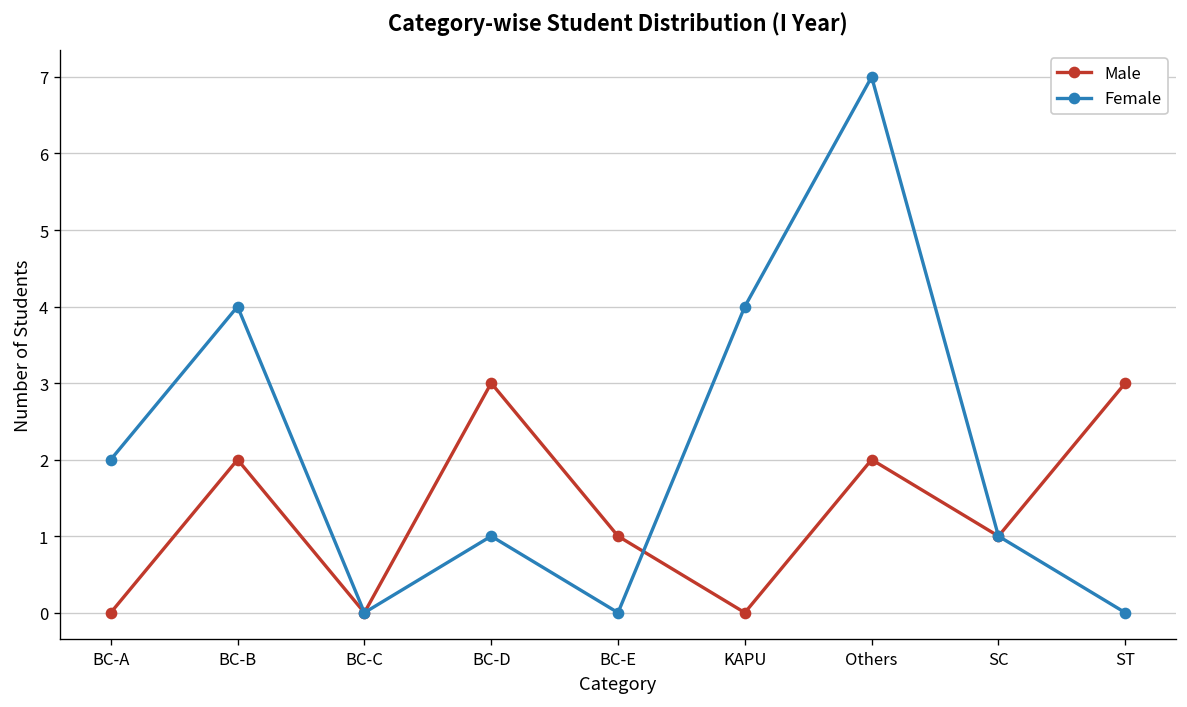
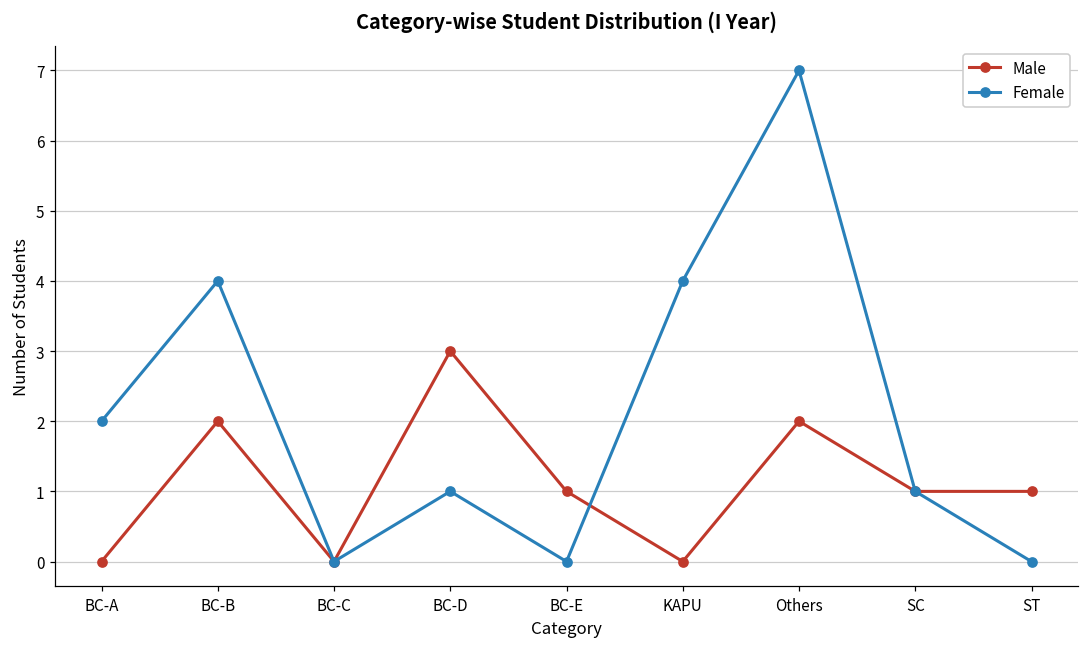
  {
    "Male": {
      "BC-A": 0,
      "BC-B": 2,
      "BC-D": 3,
      "BC-E": 1,
      "KAPU": 0,
      "Others": 2,
-     "ST": 3
+     "ST": 1
    },
    "Female": {
      "BC-A": 2,
      "BC-B": 4,
      "BC-D": 1,
      "BC-E": 0,
      "KAPU": 4,
      "Others": 7,
      "ST": 0
    }
  }
